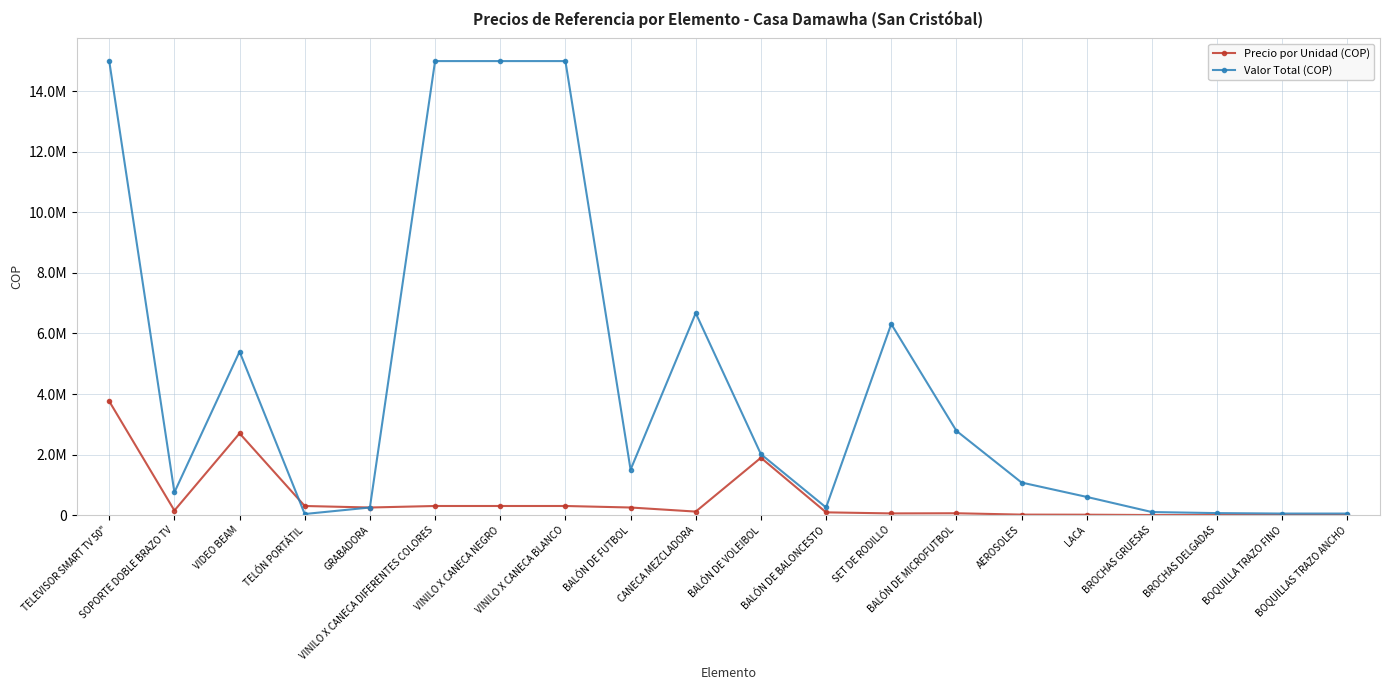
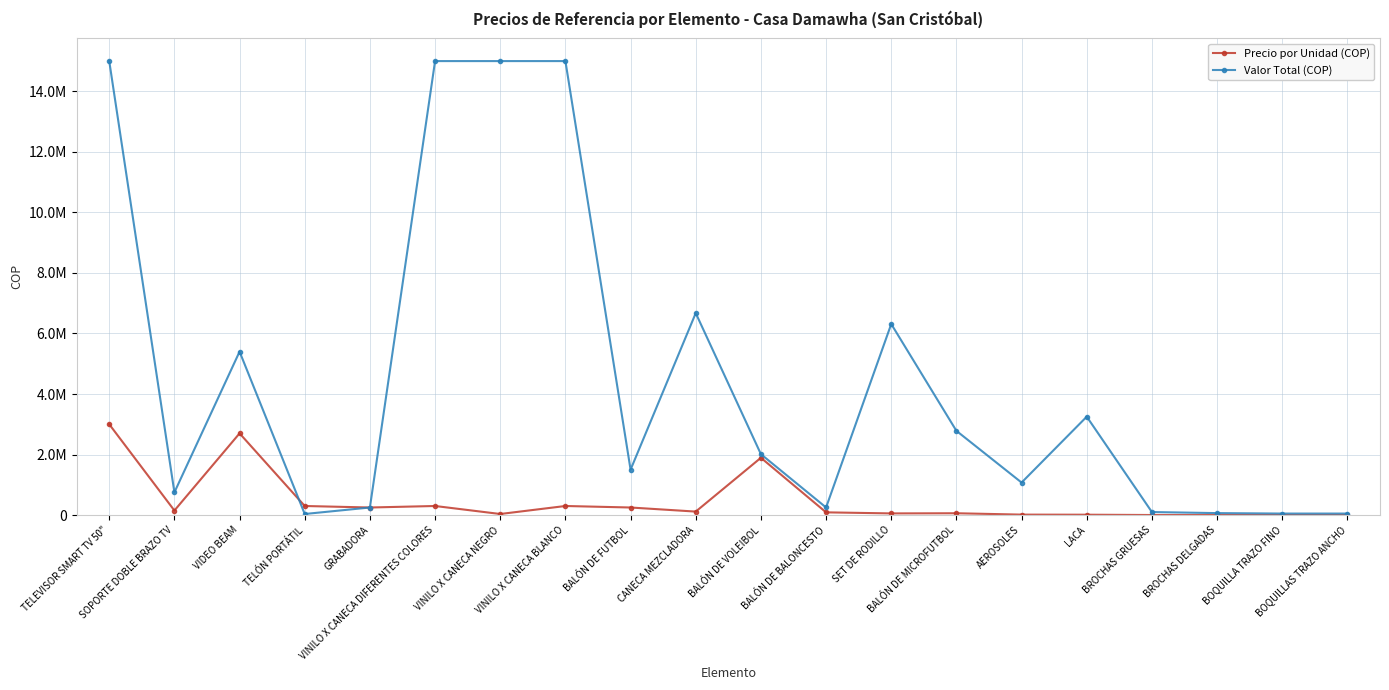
  {
    "Precio por Unidad (COP)": {
-     "TELEVISOR SMART TV 50\"": 3800000,
+     "TELEVISOR SMART TV 50\"": 3000000,
      "SOPORTE DOBLE BRAZO TV": 200000,
      "VIDEO BEAM": 2700000,
      "TELÓN PORTÁTIL": 300000,
      "VINILO X CANECA DIFERENTES COLORES": 300000,
-     "VINILO X CANECA NEGRO": 300000,
+     "VINILO X CANECA NEGRO": 0,
      "VINILO X CANECA BLANCO": 300000,
      "BALÓN DE FUTBOL": 300000,
      "CANECA MEZCLADORA": 100000,
      "BALÓN DE VOLEIBOL": 1900000,
      "BALÓN DE BALONCESTO": 100000,
      "SET DE RODILLO": 100000,
      "BALÓN DE MICROFUTBOL": 100000,
      "AEROSOLES": 0,
      "LACA": 0,
      "BROCHAS GRUESAS": 0
    },
    "Valor Total (COP)": {
      "TELEVISOR SMART TV 50\"": 15000000,
      "SOPORTE DOBLE BRAZO TV": 800000,
      "VIDEO BEAM": 5400000,
      "TELÓN PORTÁTIL": 0,
      "VINILO X CANECA DIFERENTES COLORES": 15000000,
      "VINILO X CANECA NEGRO": 15000000,
      "VINILO X CANECA BLANCO": 15000000,
      "BALÓN DE FUTBOL": 1500000,
      "CANECA MEZCLADORA": 6700000,
      "BALÓN DE VOLEIBOL": 2000000,
      "BALÓN DE BALONCESTO": 300000,
      "SET DE RODILLO": 6300000,
      "BALÓN DE MICROFUTBOL": 2800000,
      "AEROSOLES": 1100000,
-     "LACA": 600000,
+     "LACA": 3300000,
      "BROCHAS GRUESAS": 100000
    }
  }
